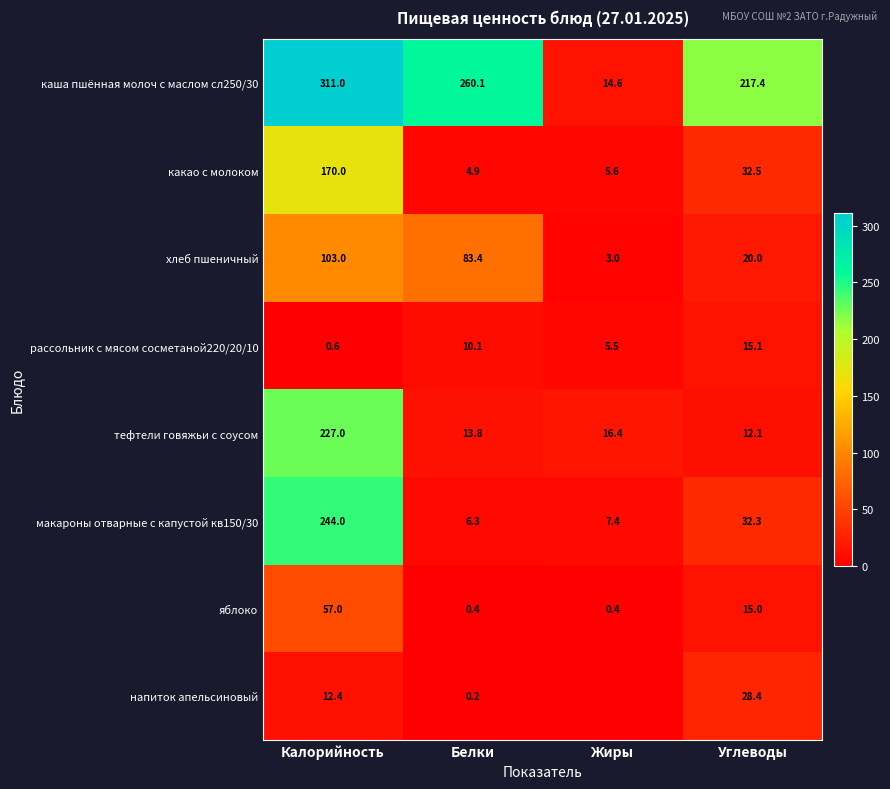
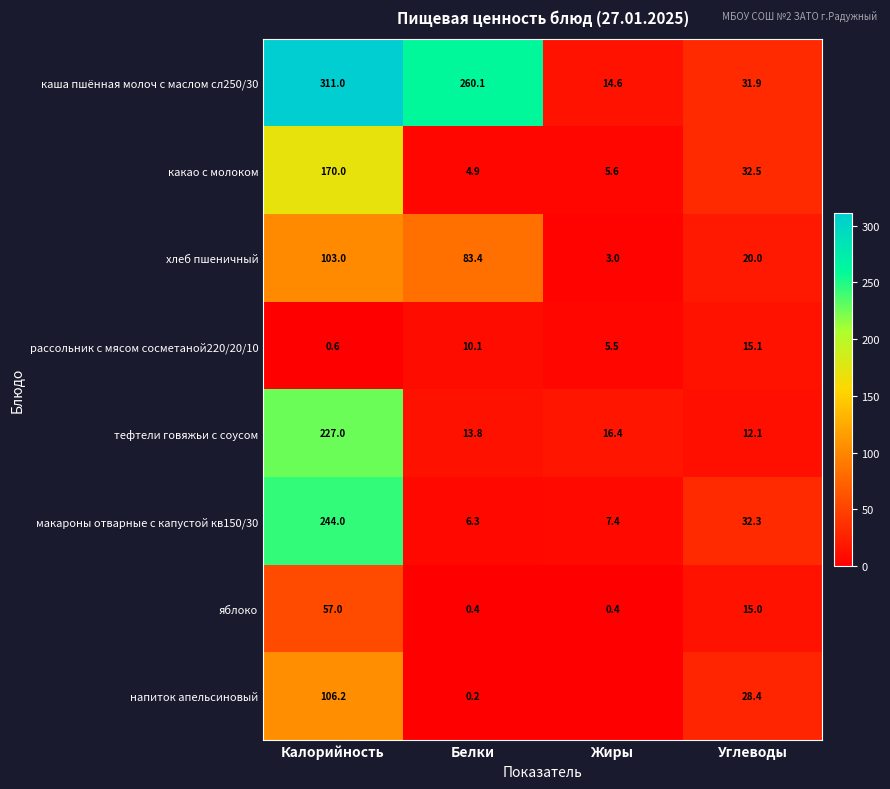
  {
    "каша пшённая молоч с маслом сл250/30": {
      "Калорийность": 311.0,
      "Белки": 260.1,
      "Жиры": 14.6,
-     "Углеводы": 217.4
+     "Углеводы": 31.9
    },
    "какао с молоком": {
      "Калорийность": 170.0,
      "Белки": 4.9,
      "Жиры": 5.6,
      "Углеводы": 32.5
    },
    "хлеб пшеничный": {
      "Калорийность": 103.0,
      "Белки": 83.4,
      "Жиры": 3.0,
      "Углеводы": 20.0
    },
    "рассольник с мясом сосметаной220/20/10": {
      "Калорийность": 0.6,
      "Белки": 10.1,
      "Жиры": 5.5,
      "Углеводы": 15.1
    },
    "тефтели говяжьи с соусом": {
      "Калорийность": 227.0,
      "Белки": 13.8,
      "Жиры": 16.4,
      "Углеводы": 12.1
    },
    "макароны отварные с капустой кв150/30": {
      "Калорийность": 244.0,
      "Белки": 6.3,
      "Жиры": 7.4,
      "Углеводы": 32.3
    },
    "яблоко": {
      "Калорийность": 57.0,
      "Белки": 0.4,
      "Жиры": 0.4,
      "Углеводы": 15.0
    },
    "напиток апельсиновый": {
-     "Калорийность": 12.4,
+     "Калорийность": 106.2,
      "Белки": 0.2,
      "Углеводы": 28.4
    }
  }
